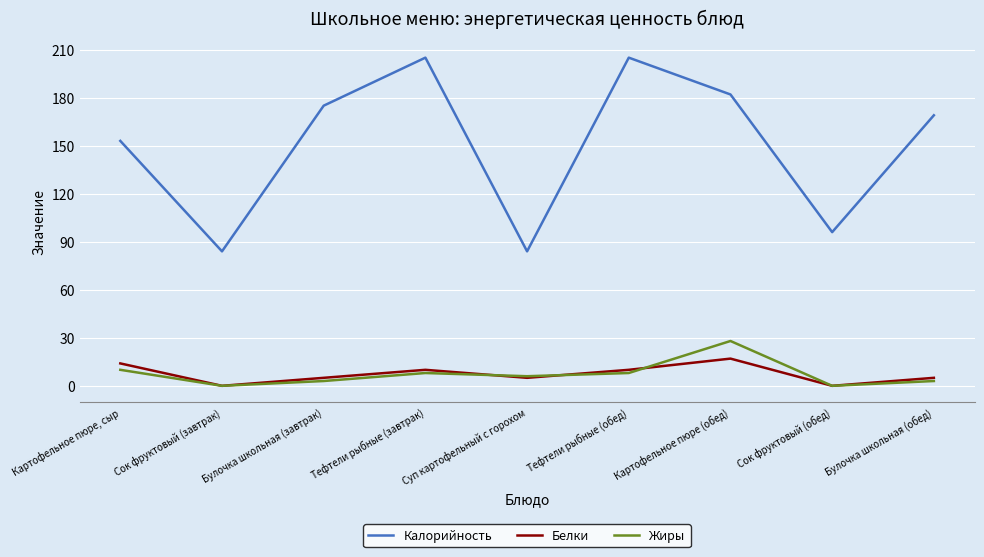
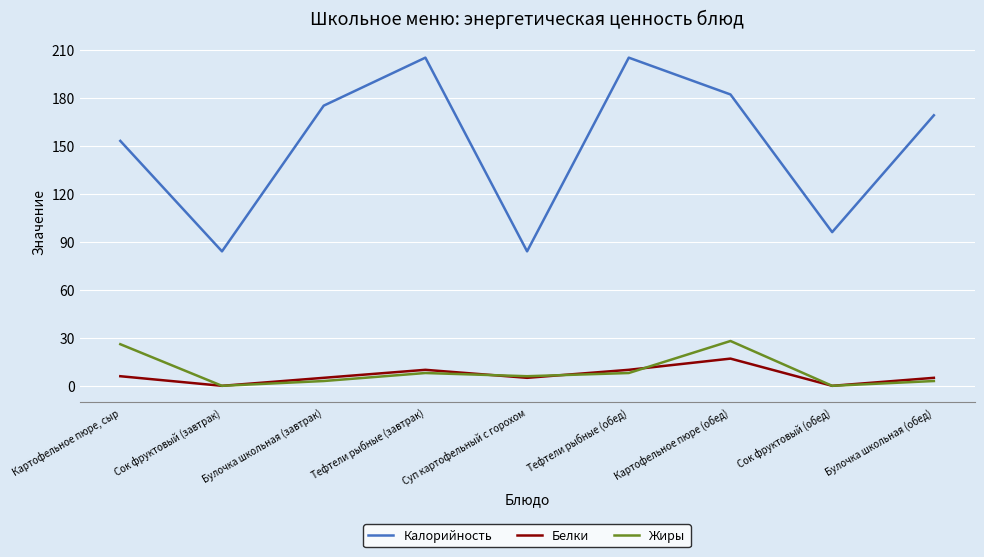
  {
    "Калорийность": {
      "Картофельное пюре, сыр": 153,
      "Сок фруктовый (завтрак)": 84,
      "Булочка школьная (завтрак)": 175,
      "Тефтели рыбные (завтрак)": 205,
      "Суп картофельный с горохом": 84,
      "Тефтели рыбные (обед)": 205,
      "Картофельное пюре (обед)": 182,
      "Сок фруктовый (обед)": 96,
      "Булочка школьная (обед)": 169
    },
    "Белки": {
-     "Картофельное пюре, сыр": 14,
+     "Картофельное пюре, сыр": 6,
      "Булочка школьная (завтрак)": 5,
      "Тефтели рыбные (завтрак)": 10,
      "Тефтели рыбные (обед)": 10,
      "Картофельное пюре (обед)": 17,
      "Булочка школьная (обед)": 5
    },
    "Жиры": {
-     "Картофельное пюре, сыр": 10,
+     "Картофельное пюре, сыр": 26,
      "Булочка школьная (завтрак)": 3,
      "Тефтели рыбные (завтрак)": 8,
      "Тефтели рыбные (обед)": 8,
      "Картофельное пюре (обед)": 28,
      "Булочка школьная (обед)": 3
    }
  }
